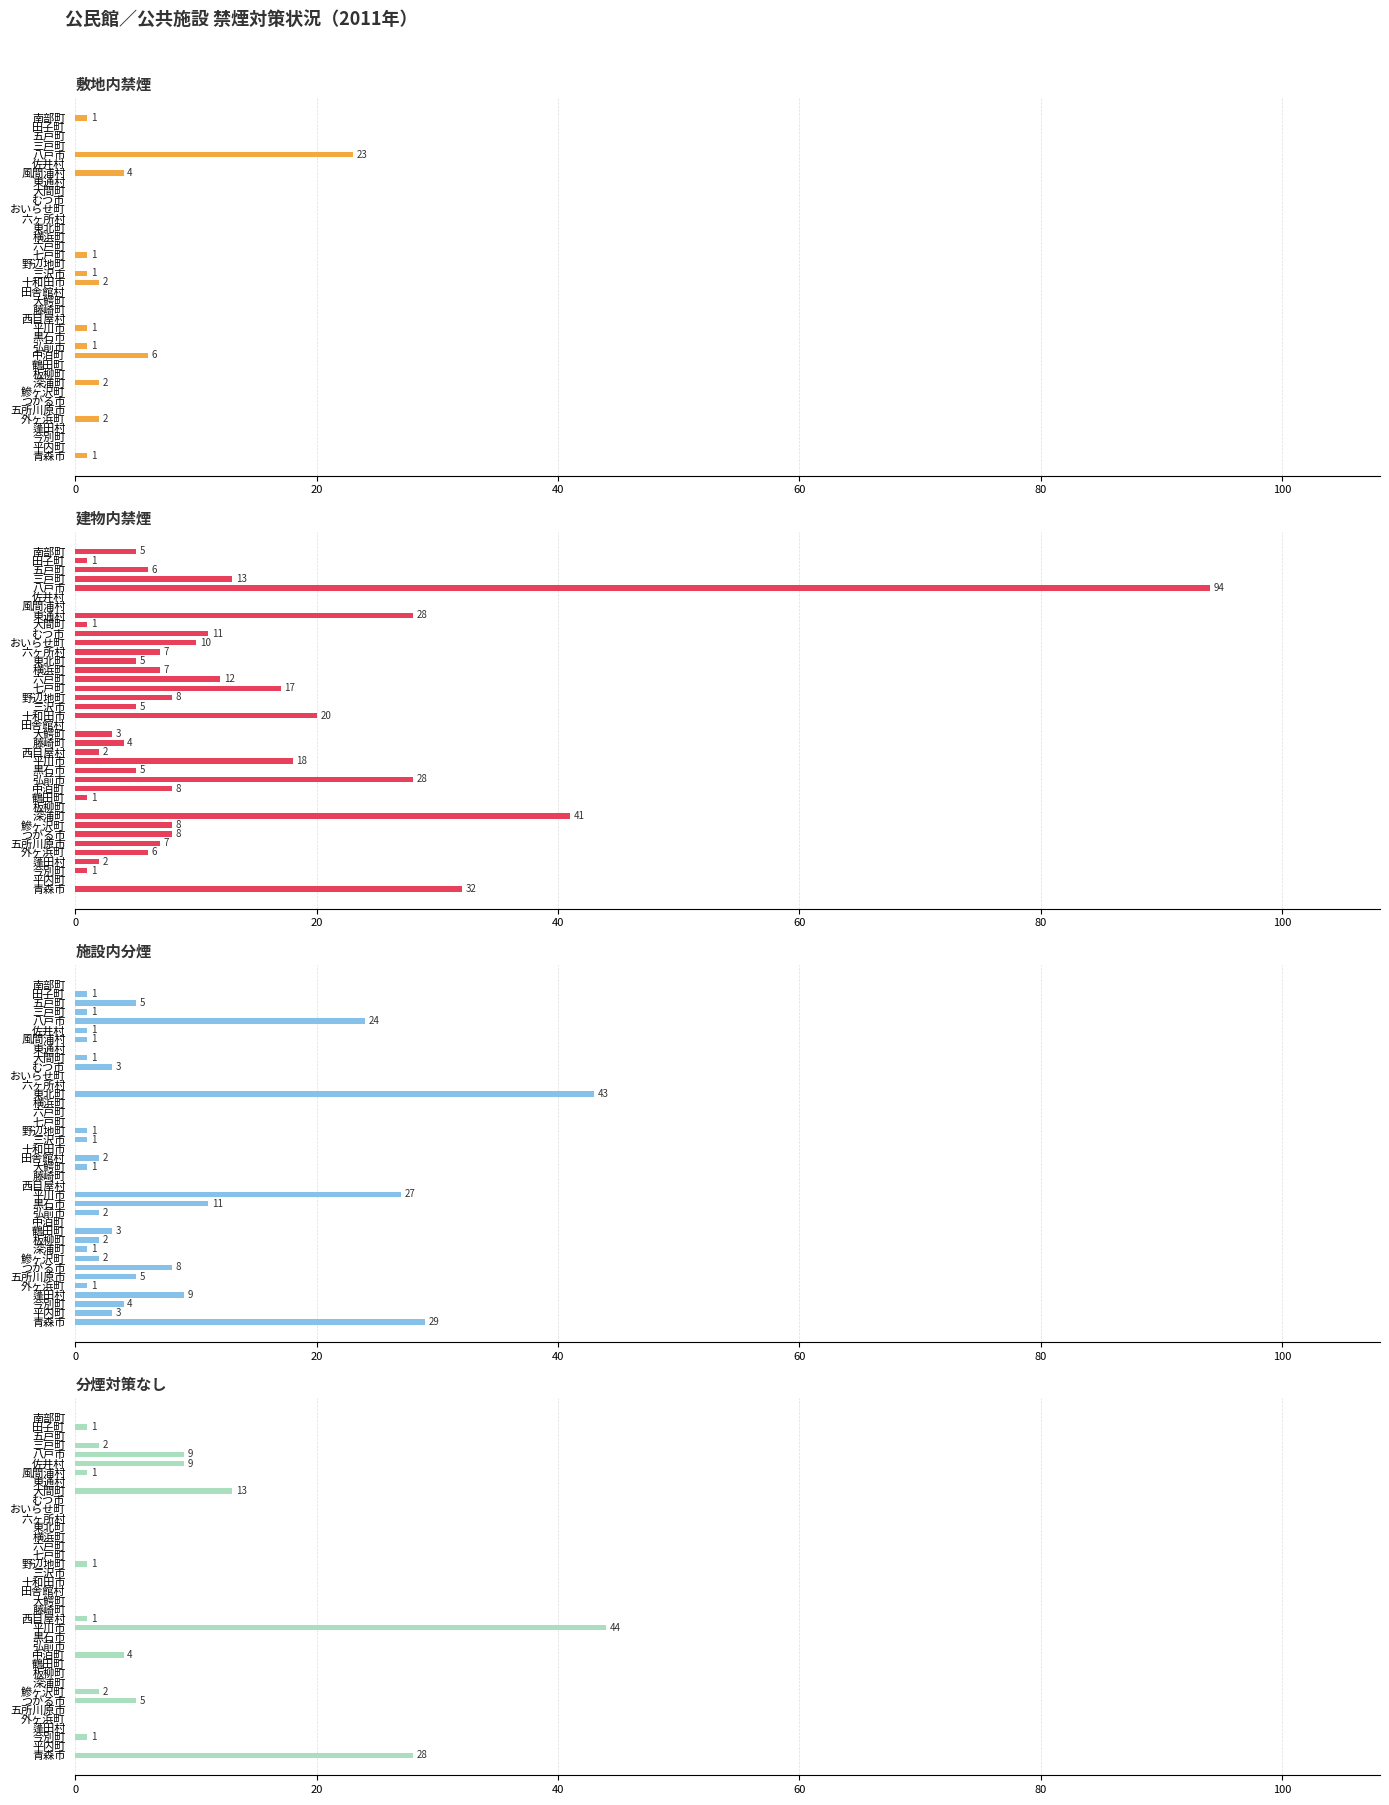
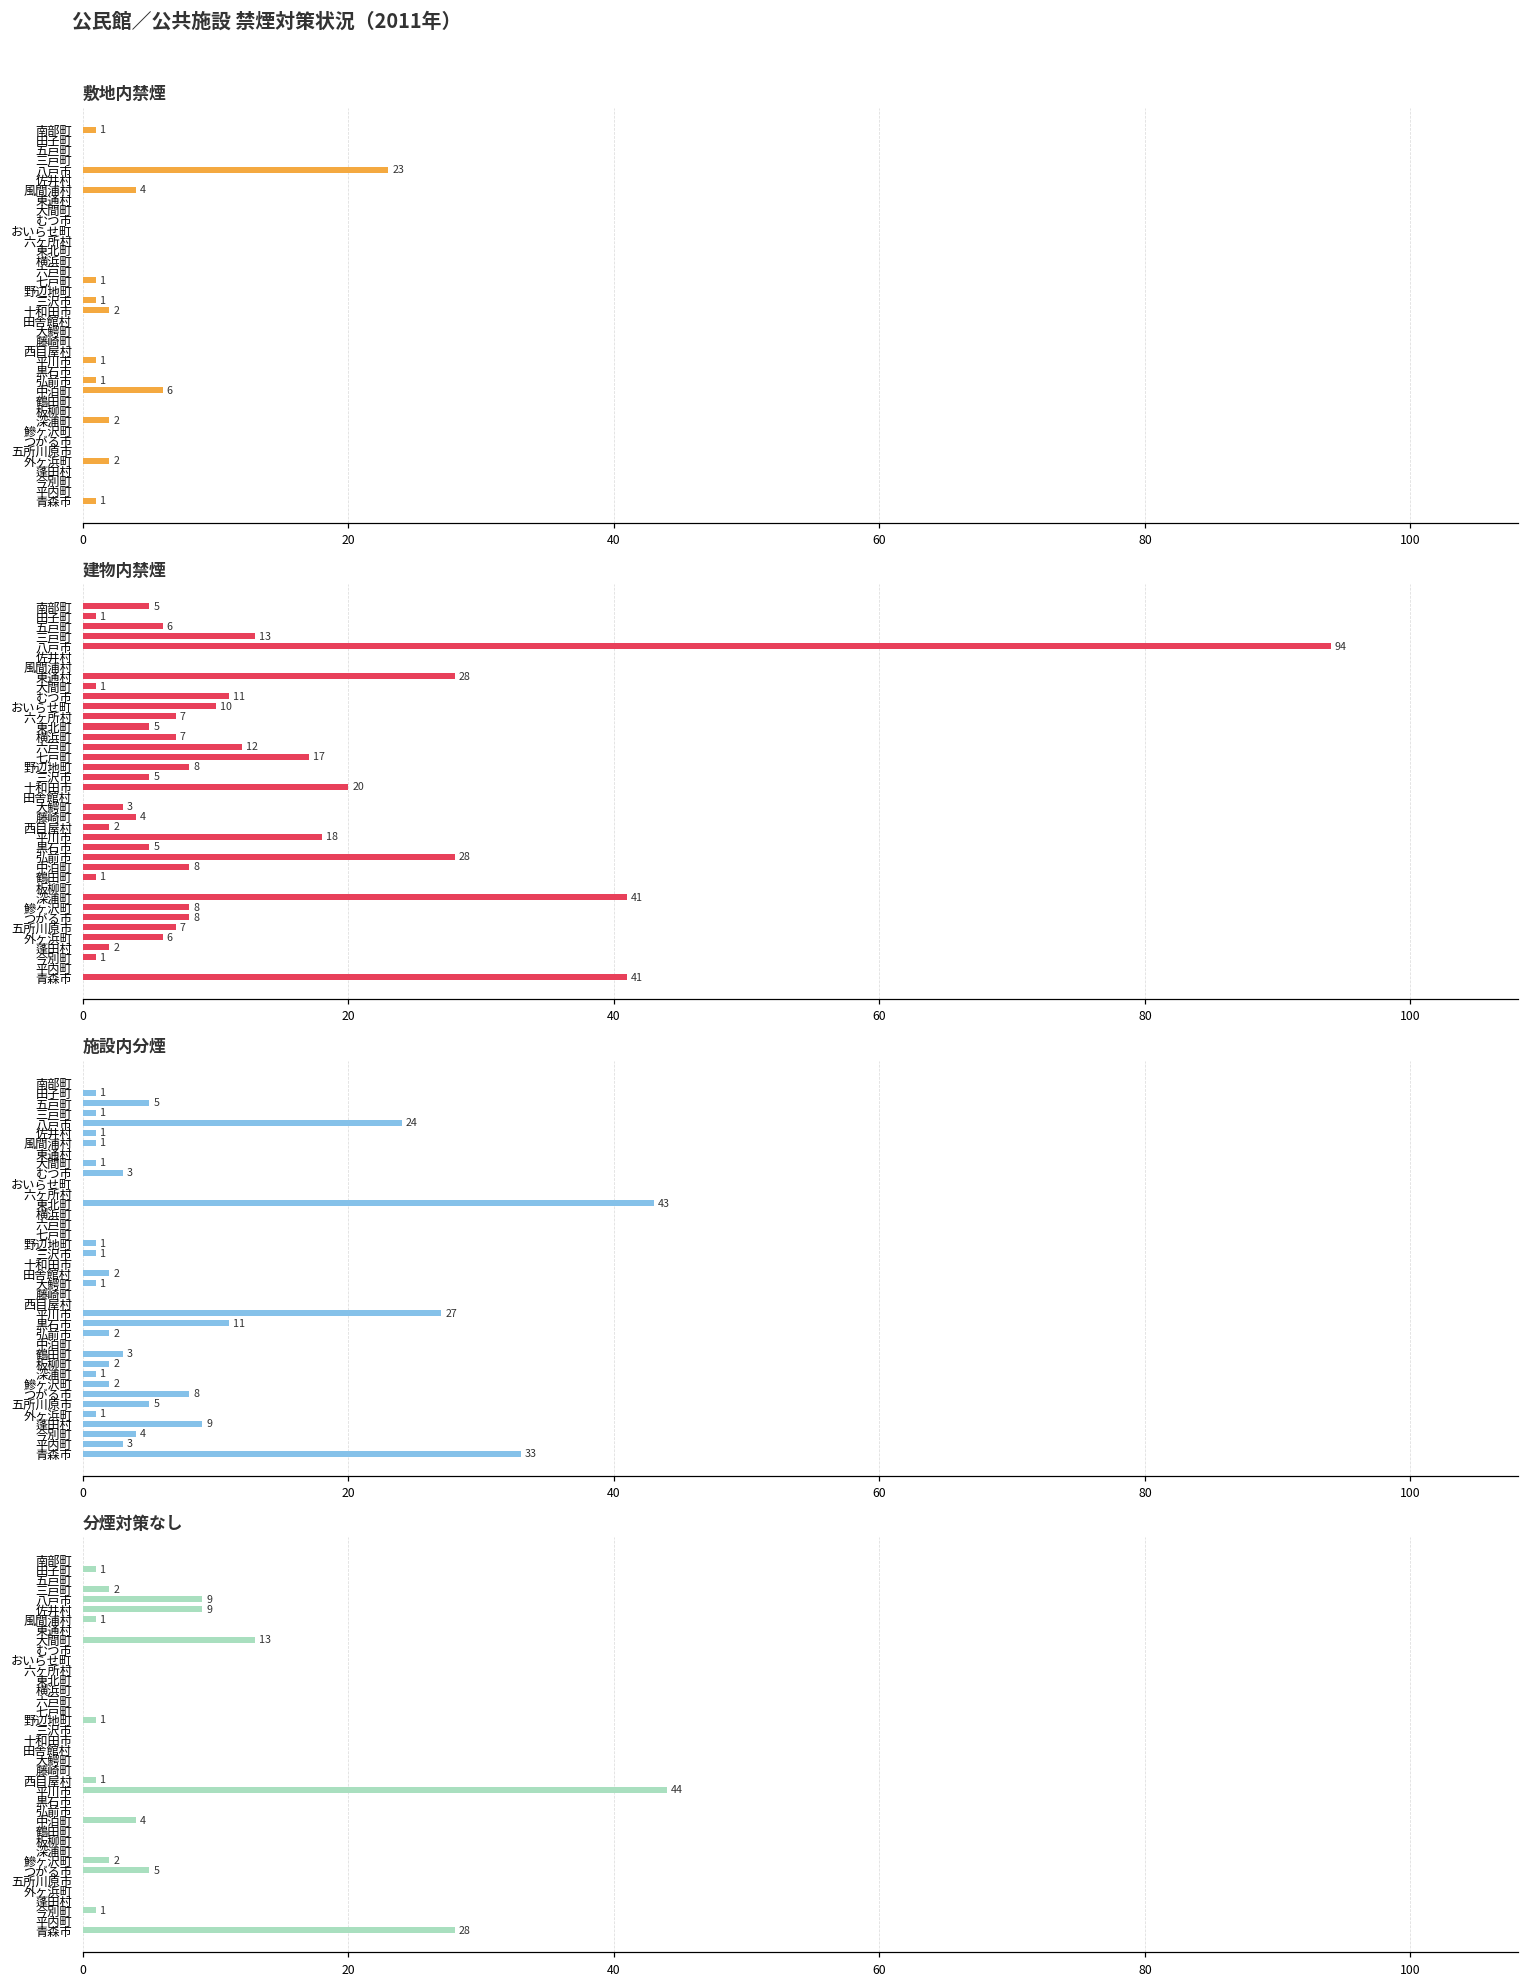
  {
    "敷地内禁煙": {
      "南部町": 1,
      "八戸市": 23,
      "風間浦村": 4,
      "七戸町": 1,
      "三沢市": 1,
      "十和田市": 2,
      "平川市": 1,
      "弘前市": 1,
      "中泊町": 6,
      "深浦町": 2,
      "外ヶ浜町": 2,
      "青森市": 1
    },
    "建物内禁煙": {
      "南部町": 5,
      "田子町": 1,
      "五戸町": 6,
      "三戸町": 13,
      "八戸市": 94,
      "東通村": 28,
      "大間町": 1,
      "むつ市": 11,
      "おいらせ町": 10,
      "六ヶ所村": 7,
      "東北町": 5,
      "横浜町": 7,
      "六戸町": 12,
      "七戸町": 17,
      "野辺地町": 8,
      "三沢市": 5,
      "十和田市": 20,
      "大鰐町": 3,
      "藤崎町": 4,
      "西目屋村": 2,
      "平川市": 18,
      "黒石市": 5,
      "弘前市": 28,
      "中泊町": 8,
      "鶴田町": 1,
      "深浦町": 41,
      "鰺ヶ沢町": 8,
      "つがる市": 8,
      "五所川原市": 7,
      "外ヶ浜町": 6,
      "蓬田村": 2,
      "今別町": 1,
-     "青森市": 32
+     "青森市": 41
    },
    "施設内分煙": {
      "田子町": 1,
      "五戸町": 5,
      "三戸町": 1,
      "八戸市": 24,
      "佐井村": 1,
      "風間浦村": 1,
      "大間町": 1,
      "むつ市": 3,
      "東北町": 43,
      "野辺地町": 1,
      "三沢市": 1,
      "田舎館村": 2,
      "大鰐町": 1,
      "平川市": 27,
      "黒石市": 11,
      "弘前市": 2,
      "鶴田町": 3,
      "板柳町": 2,
      "深浦町": 1,
      "鰺ヶ沢町": 2,
      "つがる市": 8,
      "五所川原市": 5,
      "外ヶ浜町": 1,
      "蓬田村": 9,
      "今別町": 4,
      "平内町": 3,
-     "青森市": 29
+     "青森市": 33
    },
    "分煙対策なし": {
      "田子町": 1,
      "三戸町": 2,
      "八戸市": 9,
      "佐井村": 9,
      "風間浦村": 1,
      "大間町": 13,
      "野辺地町": 1,
      "西目屋村": 1,
      "平川市": 44,
      "中泊町": 4,
      "鰺ヶ沢町": 2,
      "つがる市": 5,
      "今別町": 1,
      "青森市": 28
    }
  }
